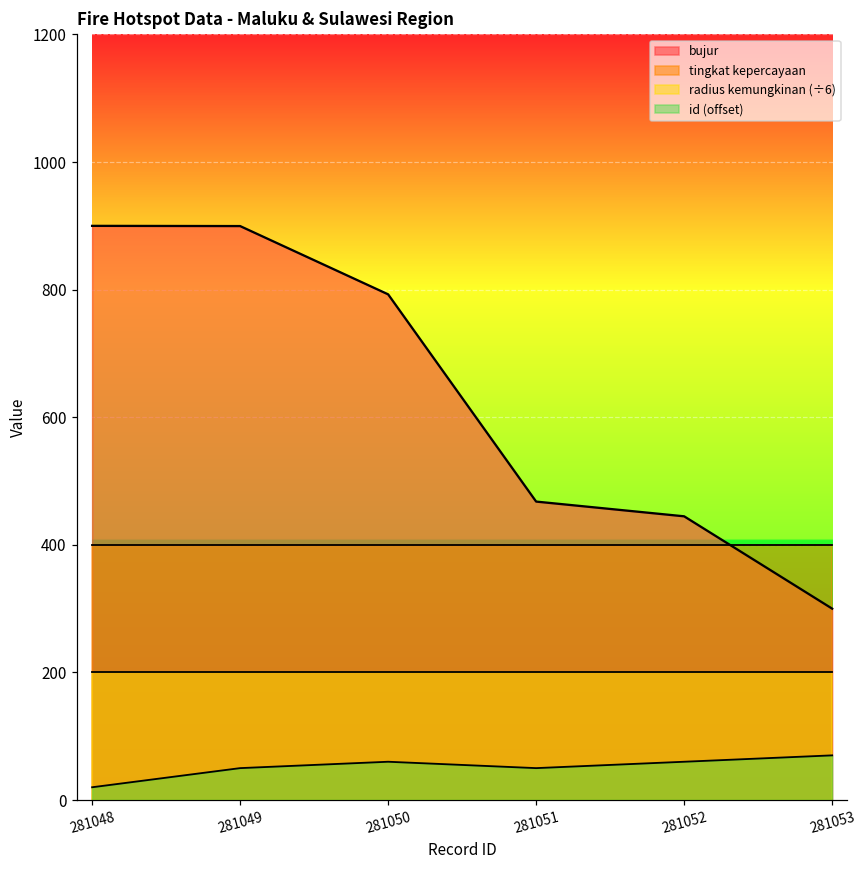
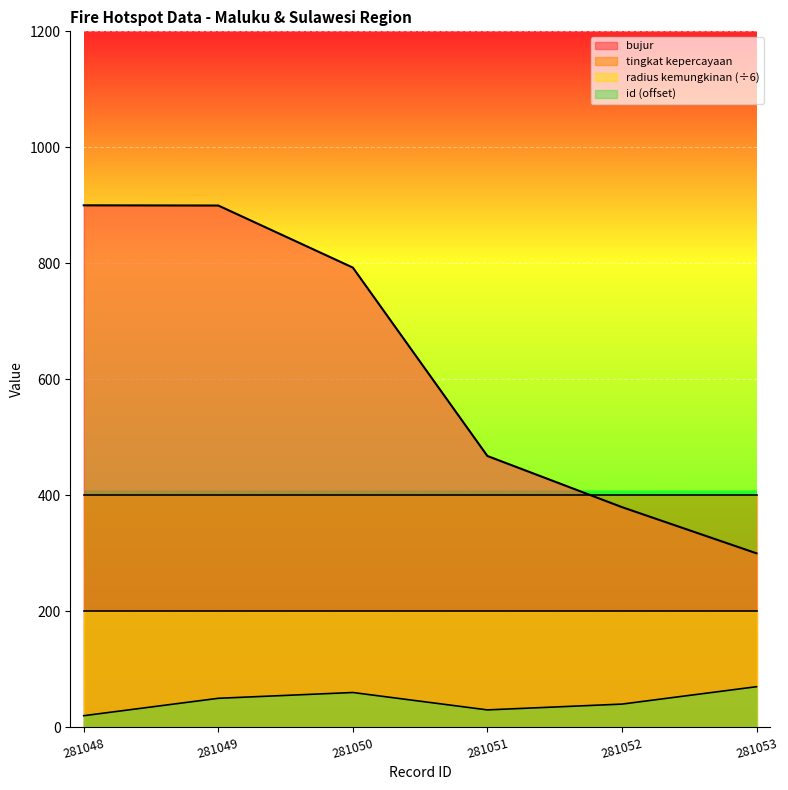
  {
    "bujur": {
      "281048": 900,
      "281049": 900,
      "281050": 790,
      "281051": 470,
-     "281052": 440,
+     "281052": 380,
      "281053": 300
    },
    "tingkat kepercayaan": {
      "281048": 400,
      "281049": 400,
      "281050": 400,
      "281051": 400,
      "281052": 400,
      "281053": 400
    },
    "radius kemungkinan (÷6)": {
      "281048": 200,
      "281049": 200,
      "281050": 200,
      "281051": 200,
      "281052": 200,
      "281053": 200
    },
    "id (offset)": {
      "281048": 20,
      "281049": 50,
      "281050": 60,
-     "281051": 50,
-     "281052": 60,
+     "281051": 30,
+     "281052": 40,
      "281053": 70
    }
  }
